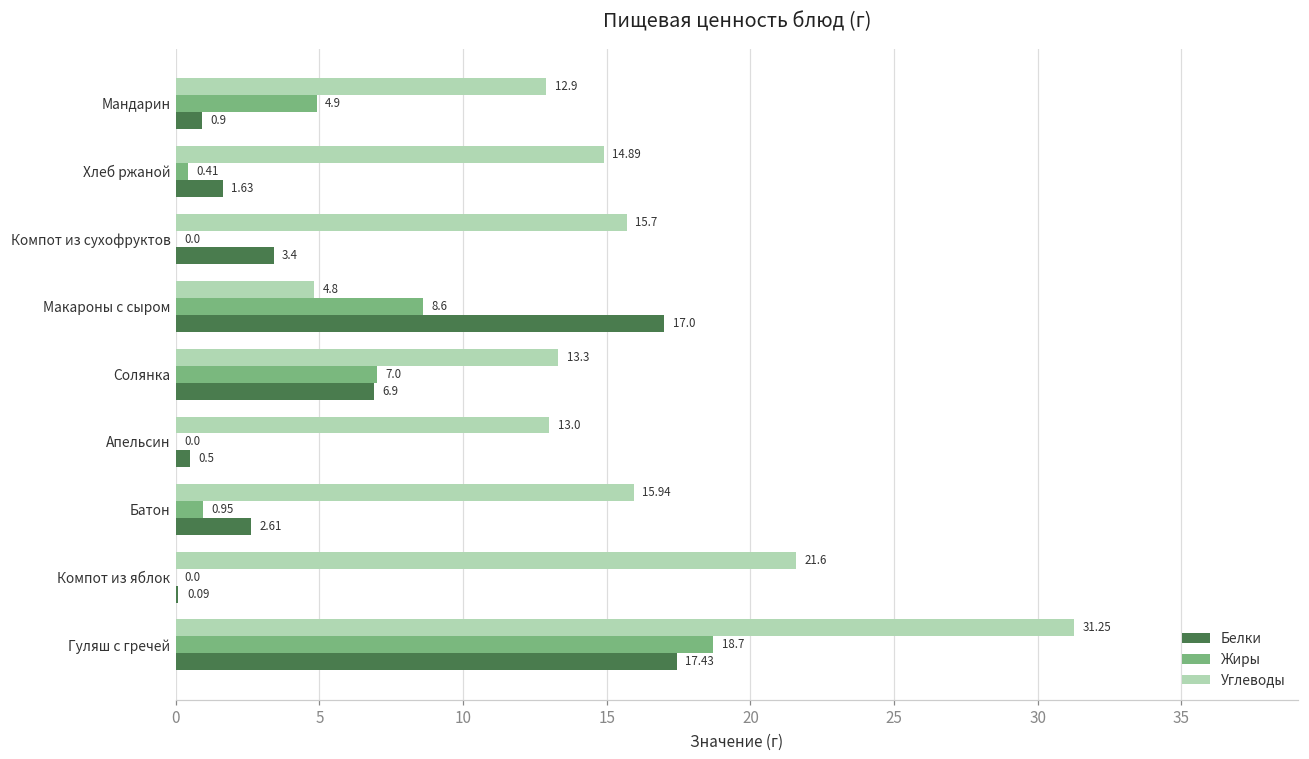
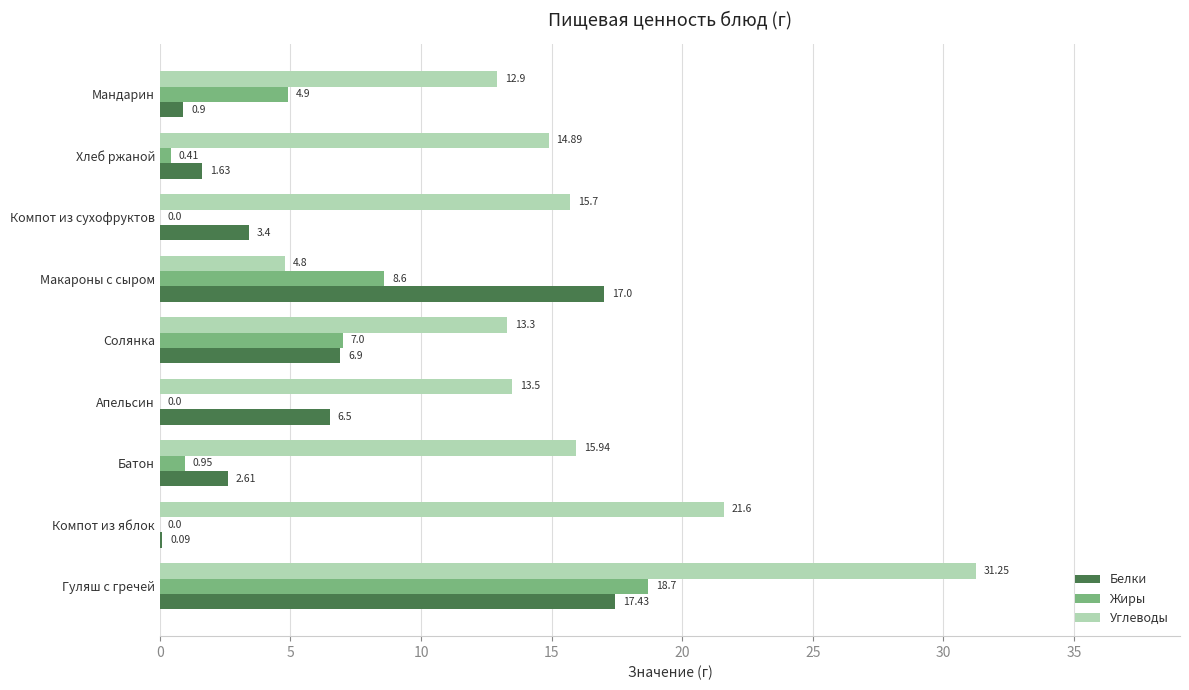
  {
    "Белки": {
      "Мандарин": 0.9,
      "Хлеб ржаной": 1.63,
      "Компот из сухофруктов": 3.4,
      "Макароны с сыром": 17.0,
      "Солянка": 6.9,
-     "Апельсин": 0.5,
+     "Апельсин": 6.5,
      "Батон": 2.61,
      "Компот из яблок": 0.09,
      "Гуляш с гречей": 17.43
    },
    "Жиры": {
      "Мандарин": 4.9,
      "Хлеб ржаной": 0.41,
      "Компот из сухофруктов": 0.0,
      "Макароны с сыром": 8.6,
      "Солянка": 7.0,
      "Апельсин": 0.0,
      "Батон": 0.95,
      "Компот из яблок": 0.0,
      "Гуляш с гречей": 18.7
    },
    "Углеводы": {
      "Мандарин": 12.9,
      "Хлеб ржаной": 14.89,
      "Компот из сухофруктов": 15.7,
      "Макароны с сыром": 4.8,
      "Солянка": 13.3,
-     "Апельсин": 13.0,
+     "Апельсин": 13.5,
      "Батон": 15.94,
      "Компот из яблок": 21.6,
      "Гуляш с гречей": 31.25
    }
  }
